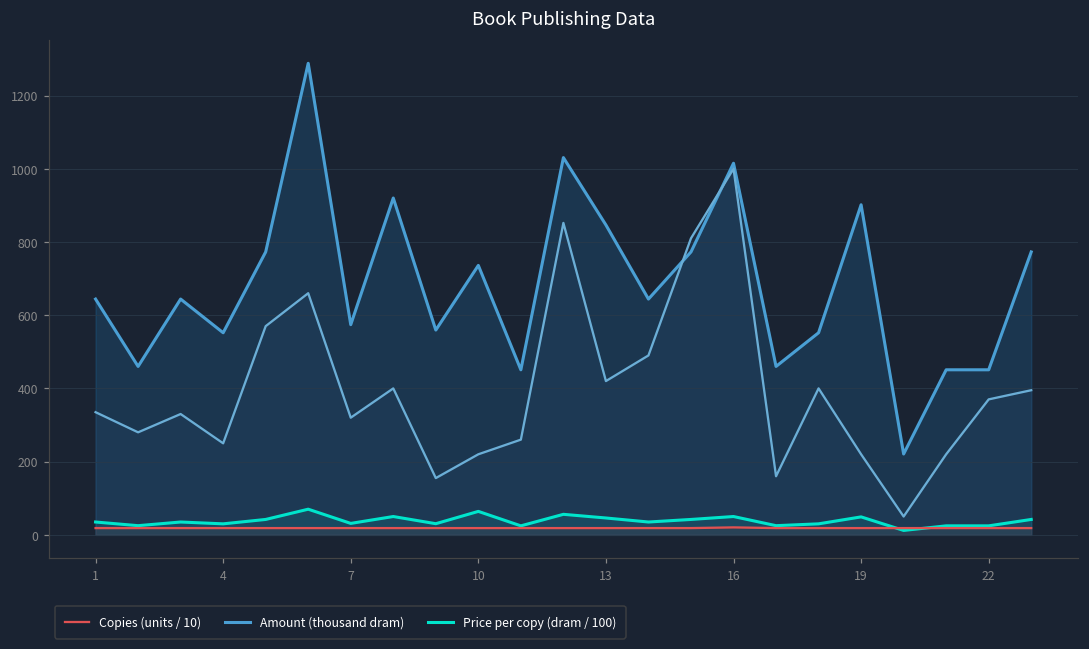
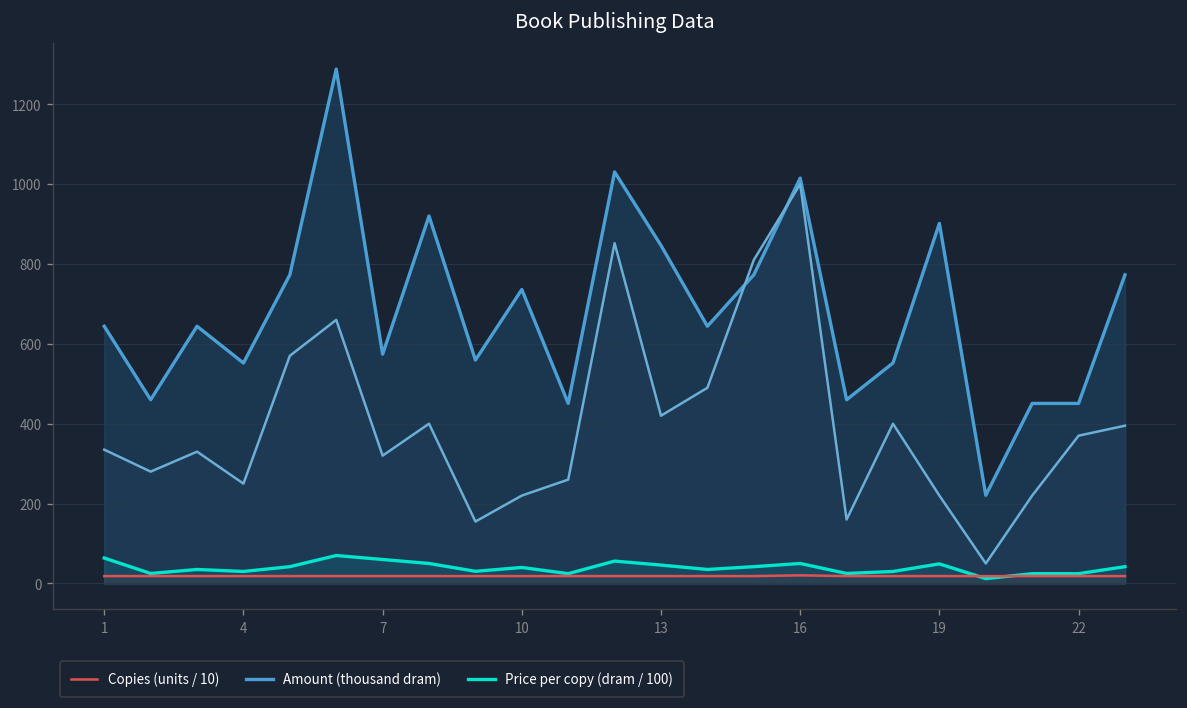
  {
    "Price per copy (dram / 100)": {
-     "1": 40,
+     "1": 60,
      "4": 30,
-     "7": 30,
-     "10": 60,
+     "7": 60,
+     "10": 40,
      "13": 50,
      "16": 50,
      "19": 50
    },
    "Copies (units / 10)": {
      "1": 20,
      "4": 20,
      "7": 20,
      "10": 20,
      "13": 20,
      "16": 20,
      "19": 20
    }
  }
